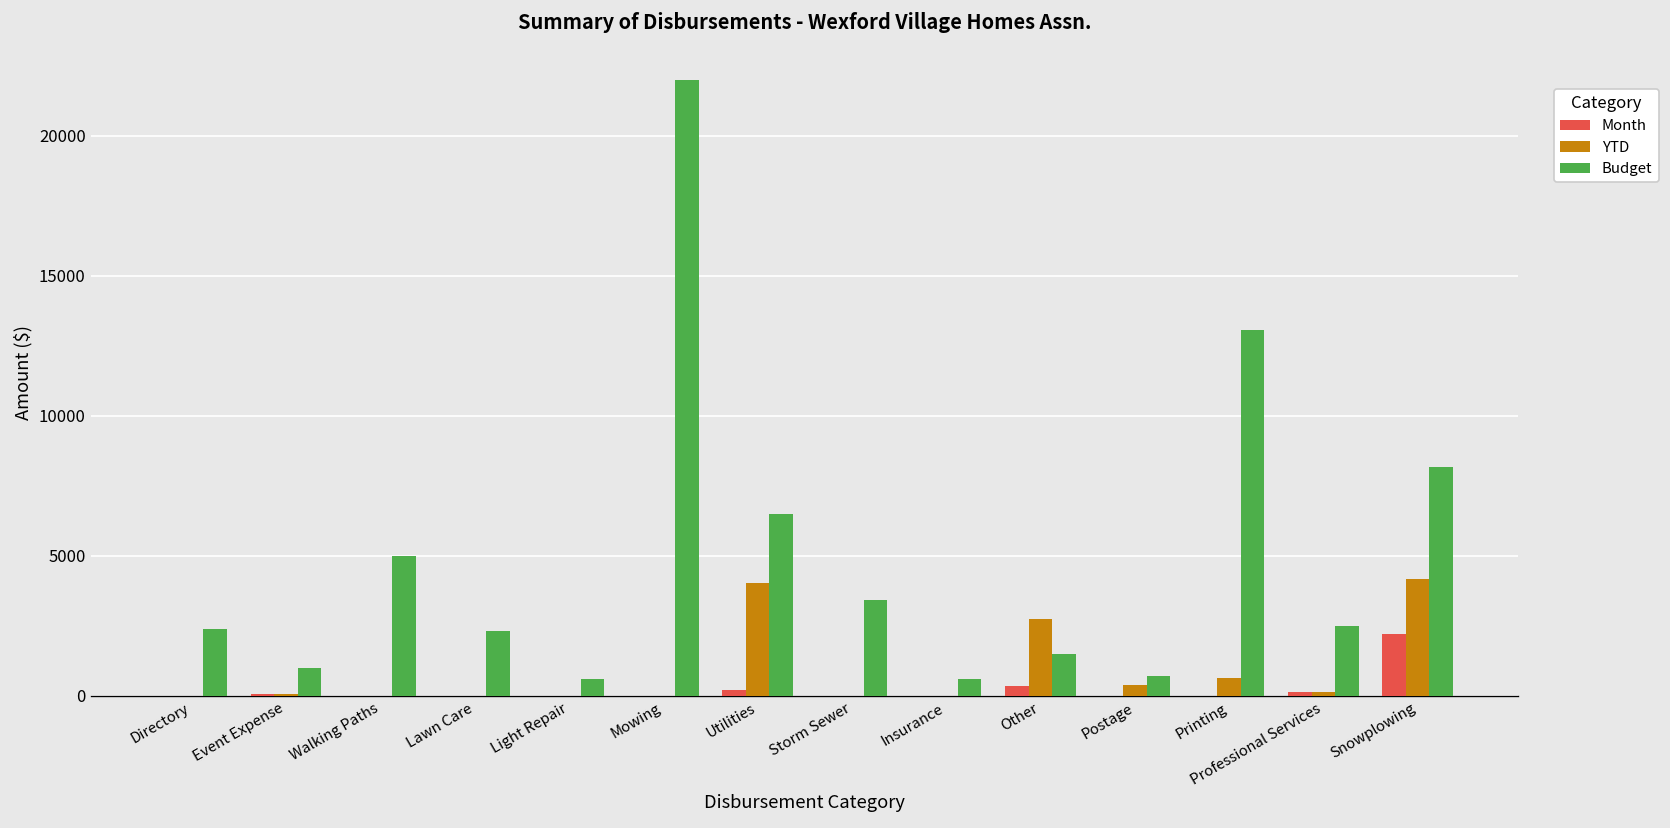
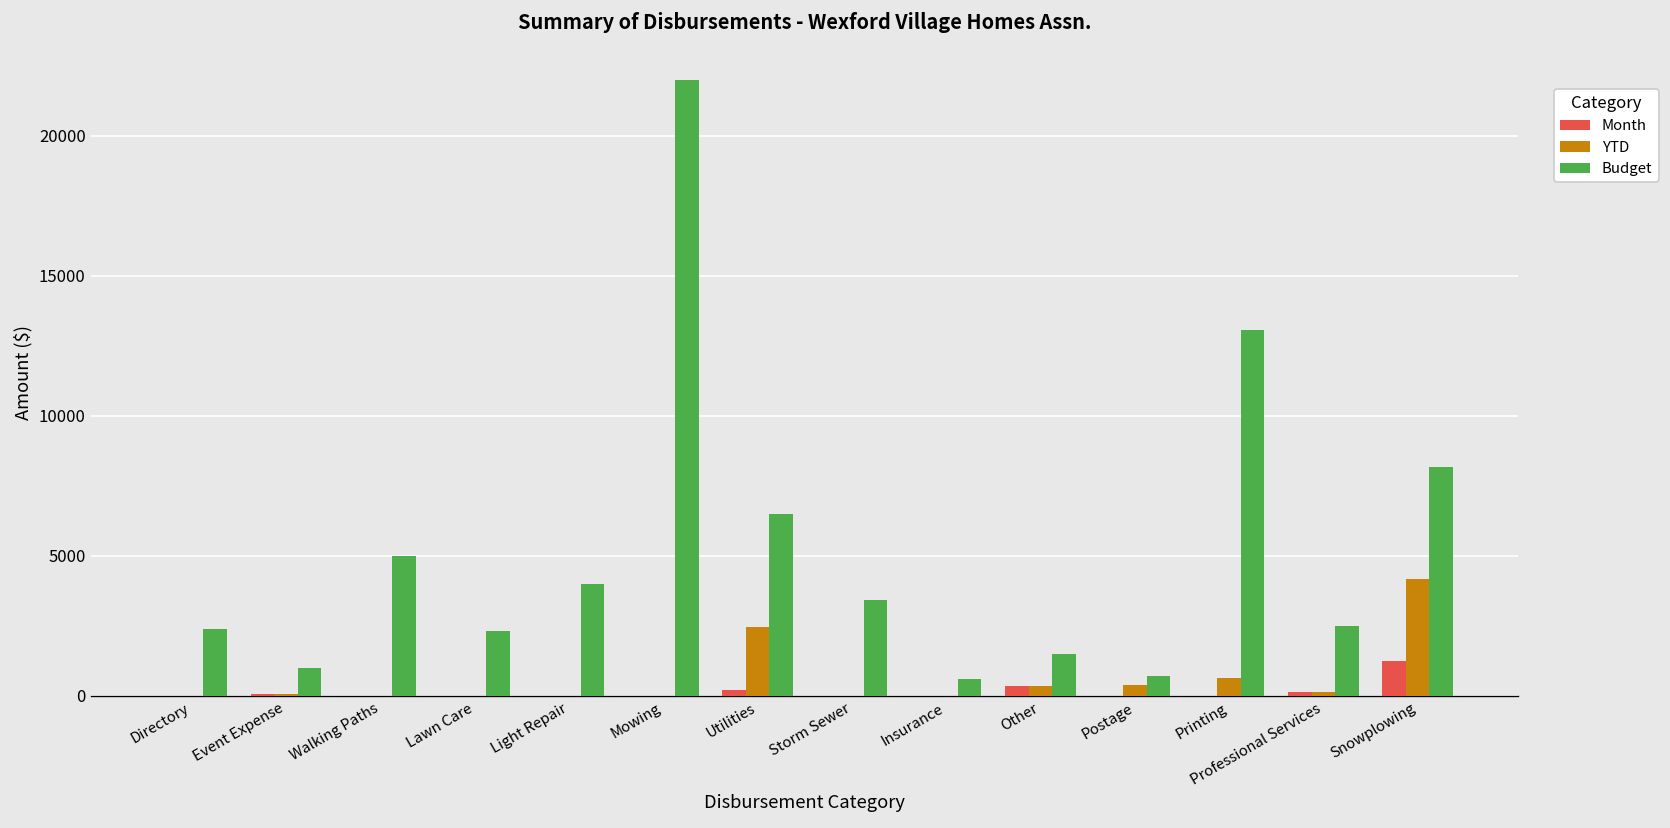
  {
    "Month": {
      "Directory": 0,
      "Walking Paths": 0,
      "Lawn Care": 0,
      "Light Repair": 0,
      "Mowing": 0,
      "Utilities": 200,
      "Storm Sewer": 0,
      "Insurance": 0,
      "Other": 300,
      "Postage": 0,
      "Printing": 0,
      "Professional Services": 200,
-     "Snowplowing": 2200
+     "Snowplowing": 1200
    },
    "YTD": {
      "Directory": 0,
      "Walking Paths": 0,
      "Lawn Care": 0,
      "Light Repair": 0,
      "Mowing": 0,
-     "Utilities": 4000,
+     "Utilities": 2500,
      "Storm Sewer": 0,
      "Insurance": 0,
-     "Other": 2700,
+     "Other": 400,
      "Postage": 400,
      "Printing": 600,
      "Professional Services": 200,
      "Snowplowing": 4200
    },
    "Budget": {
      "Directory": 2400,
      "Event Expense": 1000,
      "Walking Paths": 5000,
      "Lawn Care": 2300,
-     "Light Repair": 600,
+     "Light Repair": 4000,
      "Mowing": 22000,
      "Utilities": 6500,
      "Storm Sewer": 3400,
      "Insurance": 600,
      "Other": 1500,
      "Postage": 700,
      "Printing": 13100,
      "Professional Services": 2500,
      "Snowplowing": 8200
    }
  }
